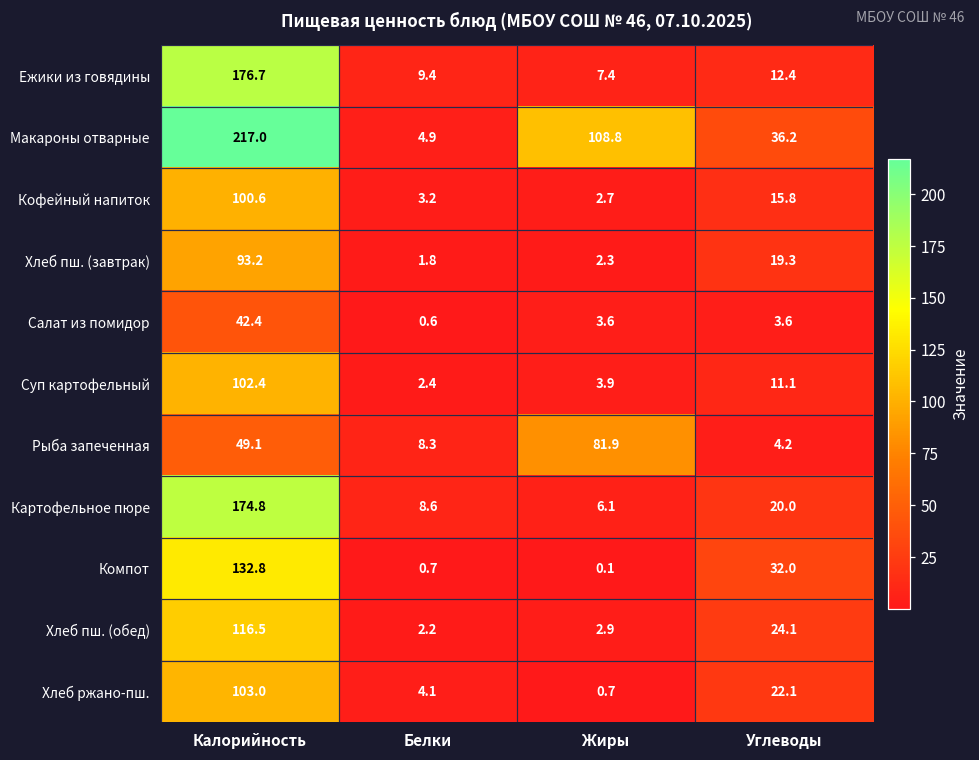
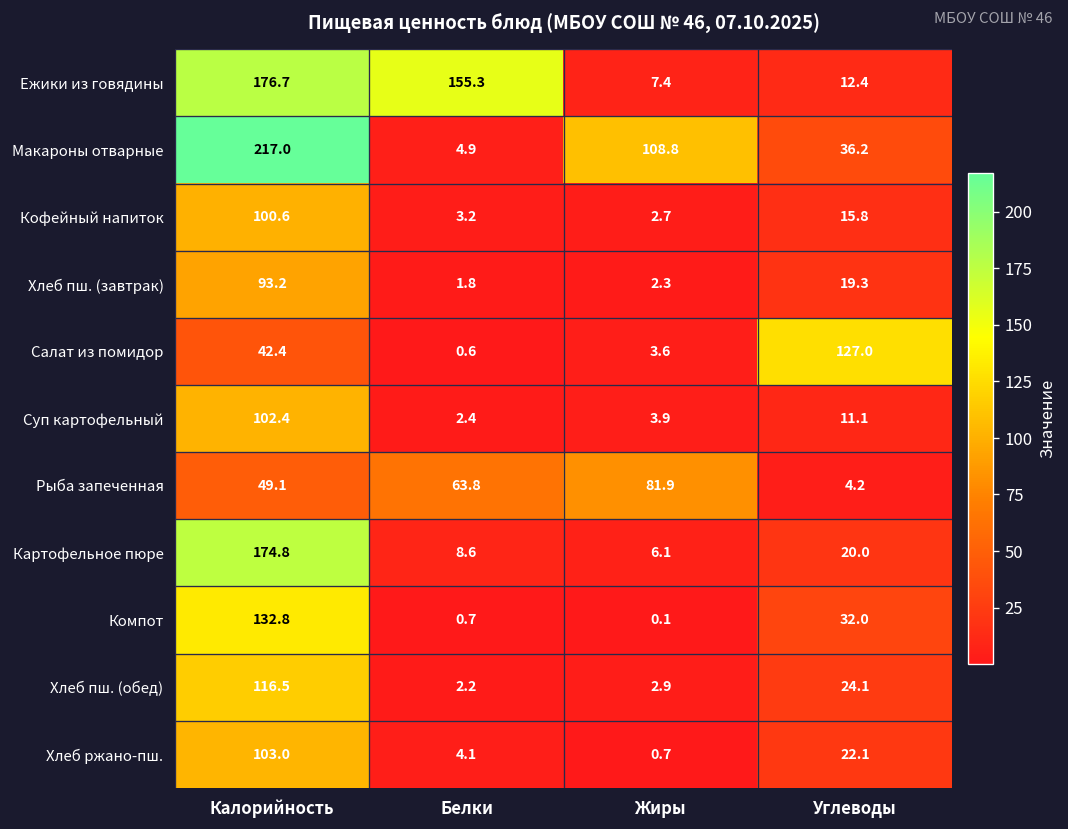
  {
    "Ежики из говядины": {
      "Калорийность": 176.7,
-     "Белки": 9.4,
+     "Белки": 155.3,
      "Жиры": 7.4,
      "Углеводы": 12.4
    },
    "Макароны отварные": {
      "Калорийность": 217.0,
      "Белки": 4.9,
      "Жиры": 108.8,
      "Углеводы": 36.2
    },
    "Кофейный напиток": {
      "Калорийность": 100.6,
      "Белки": 3.2,
      "Жиры": 2.7,
      "Углеводы": 15.8
    },
    "Хлеб пш. (завтрак)": {
      "Калорийность": 93.2,
      "Белки": 1.8,
      "Жиры": 2.3,
      "Углеводы": 19.3
    },
    "Салат из помидор": {
      "Калорийность": 42.4,
      "Белки": 0.6,
      "Жиры": 3.6,
-     "Углеводы": 3.6
+     "Углеводы": 127.0
    },
    "Суп картофельный": {
      "Калорийность": 102.4,
      "Белки": 2.4,
      "Жиры": 3.9,
      "Углеводы": 11.1
    },
    "Рыба запеченная": {
      "Калорийность": 49.1,
-     "Белки": 8.3,
+     "Белки": 63.8,
      "Жиры": 81.9,
      "Углеводы": 4.2
    },
    "Картофельное пюре": {
      "Калорийность": 174.8,
      "Белки": 8.6,
      "Жиры": 6.1,
      "Углеводы": 20.0
    },
    "Компот": {
      "Калорийность": 132.8,
      "Белки": 0.7,
      "Жиры": 0.1,
      "Углеводы": 32.0
    },
    "Хлеб пш. (обед)": {
      "Калорийность": 116.5,
      "Белки": 2.2,
      "Жиры": 2.9,
      "Углеводы": 24.1
    },
    "Хлеб ржано-пш.": {
      "Калорийность": 103.0,
      "Белки": 4.1,
      "Жиры": 0.7,
      "Углеводы": 22.1
    }
  }
